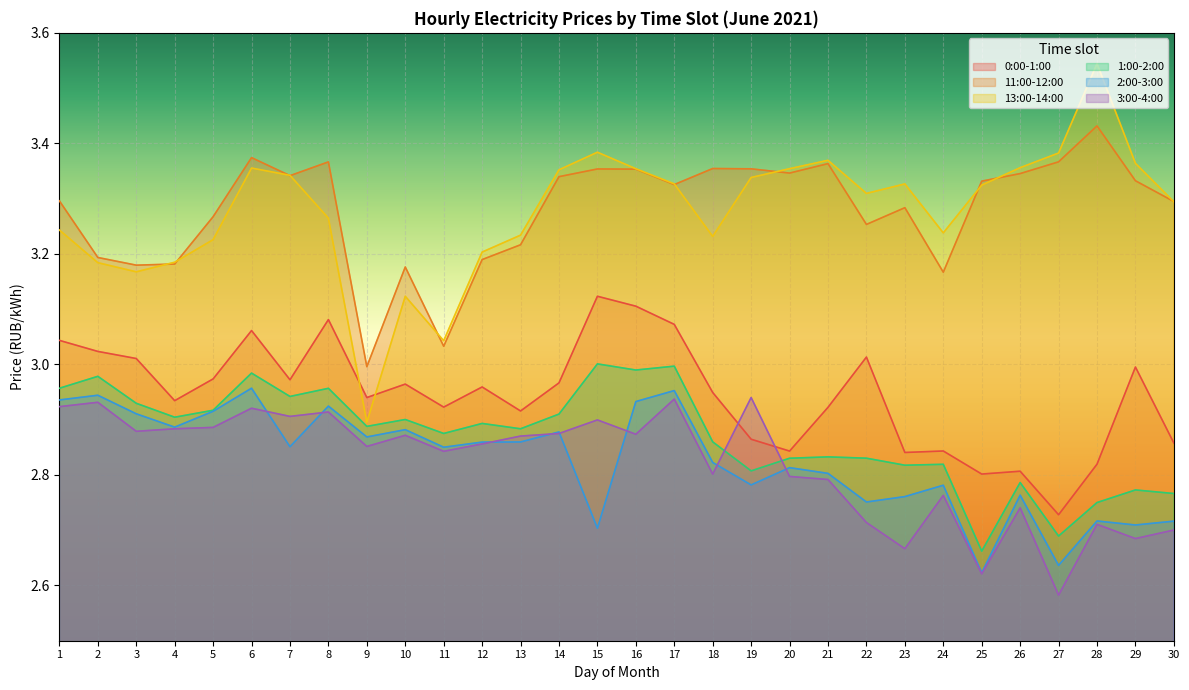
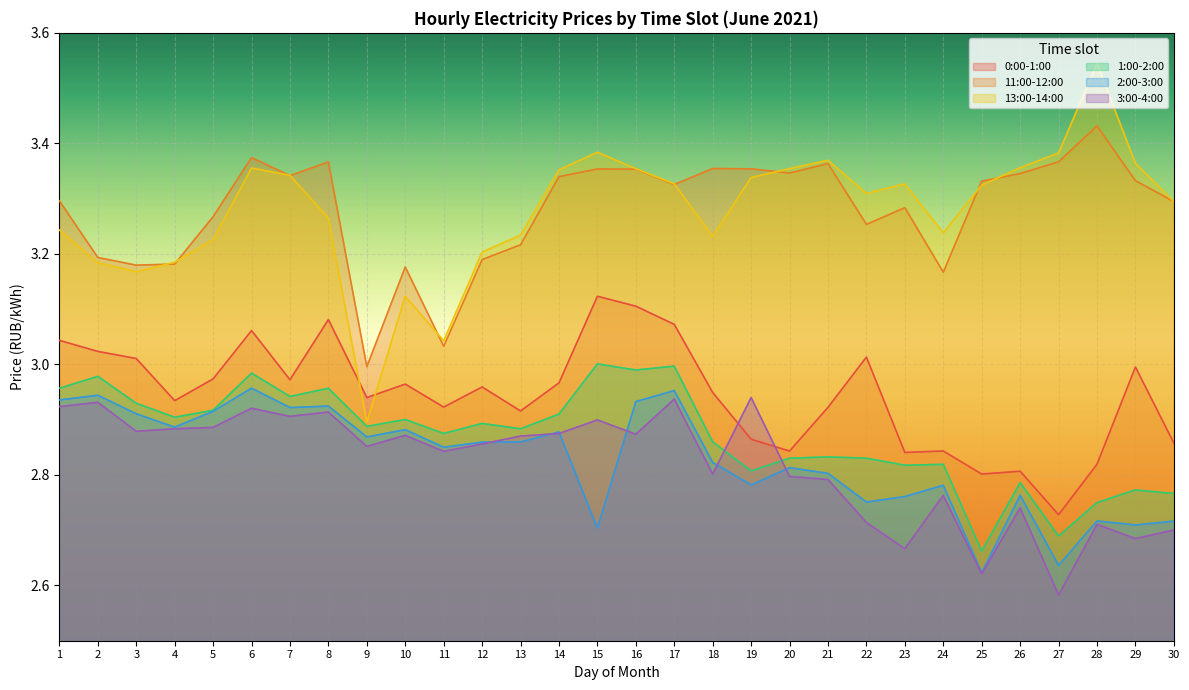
  {
    "1:00-2:00": {
      "1": 2.96,
      "2": 2.98,
      "3": 2.93,
      "4": 2.90,
      "6": 2.98,
      "7": 2.94,
      "8": 2.96,
      "9": 2.89,
      "10": 2.90,
      "11": 2.88,
      "12": 2.89,
      "13": 2.88,
      "14": 2.91,
      "15": 3.00,
      "16": 2.99,
      "17": 3.00,
      "18": 2.86,
      "19": 2.81,
      "20": 2.83,
      "21": 2.83,
      "22": 2.83,
      "23": 2.82,
      "24": 2.82,
      "25": 2.66,
      "26": 2.79,
      "27": 2.69,
      "28": 2.75,
      "29": 2.77,
      "30": 2.77
    },
    "2:00-3:00": {
      "1": 2.94,
      "2": 2.94,
      "3": 2.91,
      "6": 2.96,
-     "7": 2.85,
+     "7": 2.92,
      "8": 2.92,
      "9": 2.87,
      "10": 2.88,
      "11": 2.85,
      "13": 2.86,
      "15": 2.70,
      "16": 2.93,
      "17": 2.95,
      "18": 2.82,
      "19": 2.78,
      "20": 2.81,
      "21": 2.80,
      "22": 2.75,
      "23": 2.76,
      "24": 2.78,
      "26": 2.76,
      "27": 2.64,
      "28": 2.72,
      "29": 2.71,
      "30": 2.72
    },
    "3:00-4:00": {
      "1": 2.92,
      "2": 2.93,
      "3": 2.88,
      "5": 2.89,
      "6": 2.92,
      "7": 2.91,
      "8": 2.91,
      "9": 2.85,
      "10": 2.87,
      "11": 2.84,
      "13": 2.87,
      "15": 2.90,
      "16": 2.87,
      "17": 2.94,
      "18": 2.80,
      "19": 2.94,
      "20": 2.80,
      "21": 2.79,
      "22": 2.71,
      "23": 2.67,
      "24": 2.76,
      "26": 2.74,
      "27": 2.58,
      "28": 2.71,
      "29": 2.68,
      "30": 2.70
    }
  }
